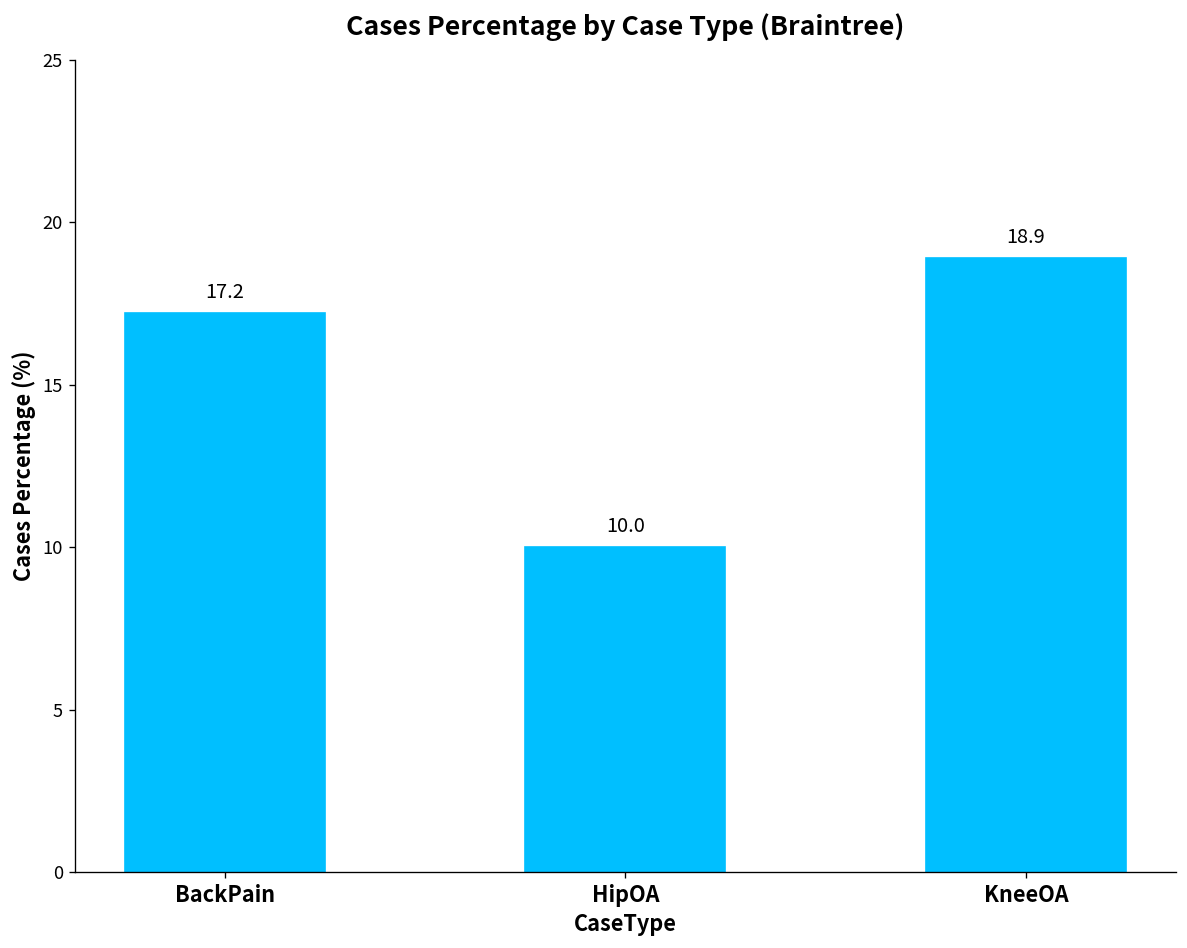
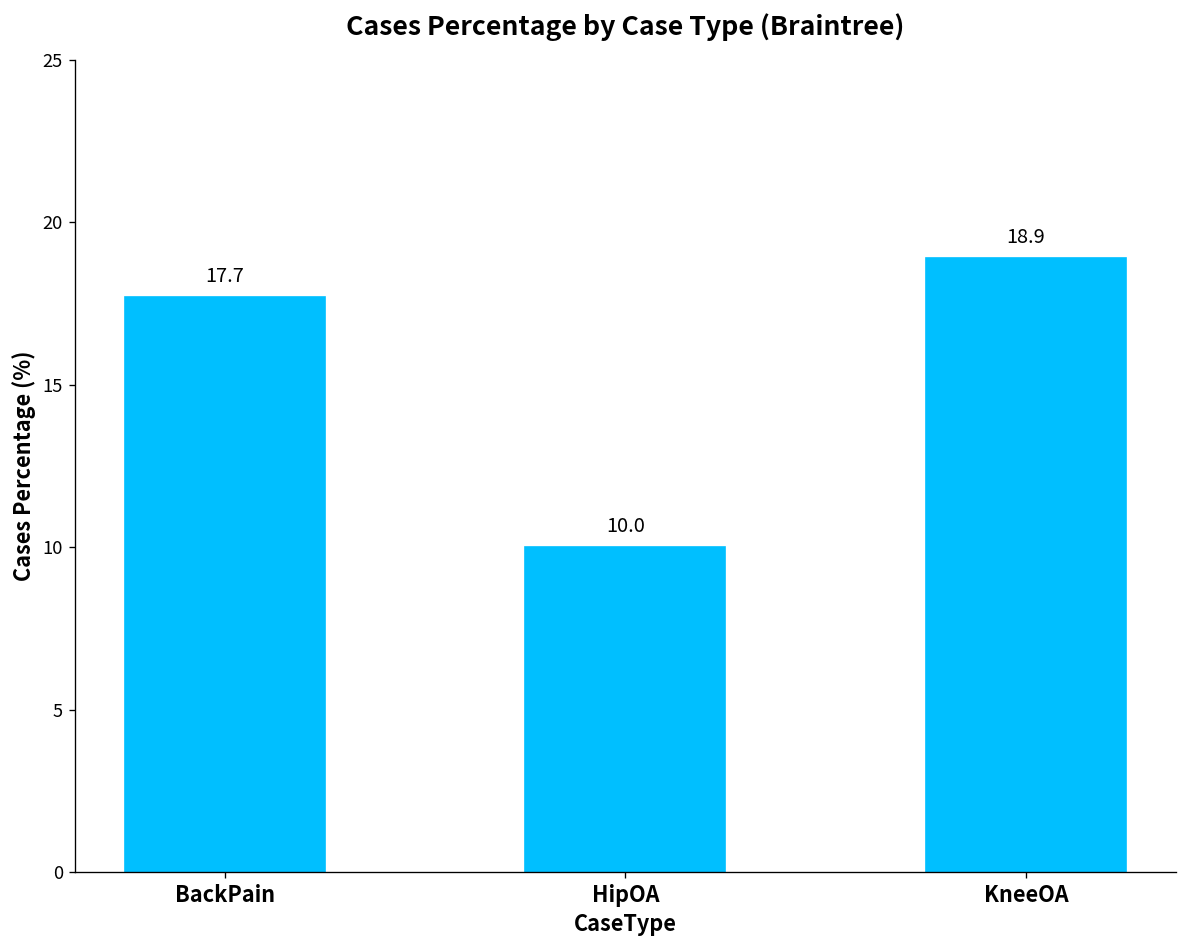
  {
-   "BackPain": 17.2,
+   "BackPain": 17.7,
    "HipOA": 10.0,
    "KneeOA": 18.9
  }
